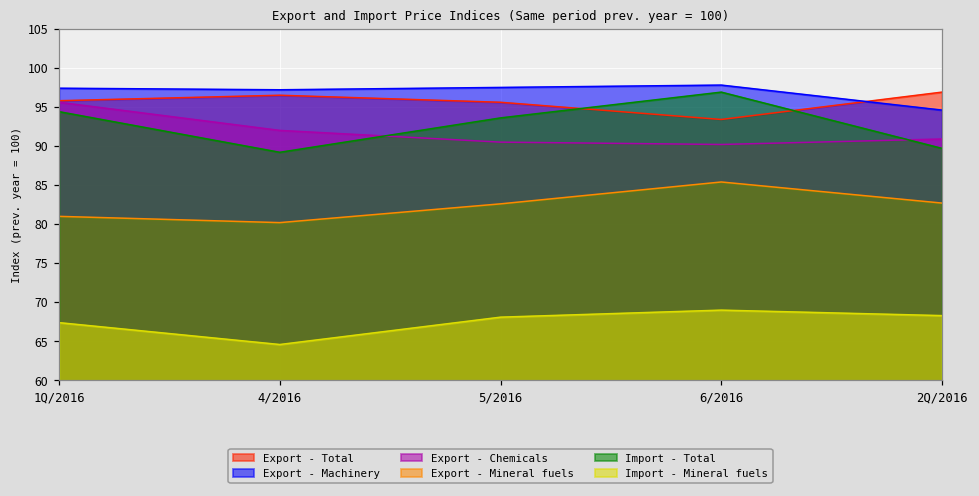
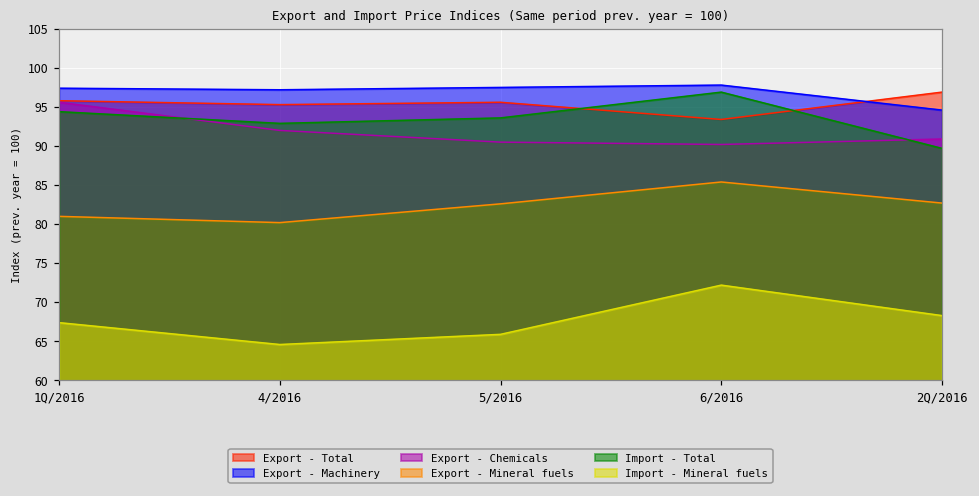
  {
    "Export - Total": {
-     "4/2016": 97,
+     "4/2016": 95,
      "5/2016": 96,
      "6/2016": 93,
      "2Q/2016": 97
    },
    "Export - Machinery": {
      "1Q/2016": 97,
      "4/2016": 97,
      "5/2016": 98,
      "6/2016": 98,
      "2Q/2016": 95
    },
    "Export - Chemicals": {
      "4/2016": 92,
      "5/2016": 91,
      "6/2016": 90,
      "2Q/2016": 91
    },
    "Export - Mineral fuels": {
      "1Q/2016": 81,
      "4/2016": 80,
      "5/2016": 83,
      "6/2016": 85,
      "2Q/2016": 83
    },
    "Import - Total": {
      "1Q/2016": 94,
-     "4/2016": 89,
+     "4/2016": 93,
      "5/2016": 94,
      "6/2016": 97,
      "2Q/2016": 90
    },
    "Import - Mineral fuels": {
      "1Q/2016": 67,
      "4/2016": 65,
-     "5/2016": 68,
-     "6/2016": 69,
+     "5/2016": 66,
+     "6/2016": 72,
      "2Q/2016": 68
    }
  }
